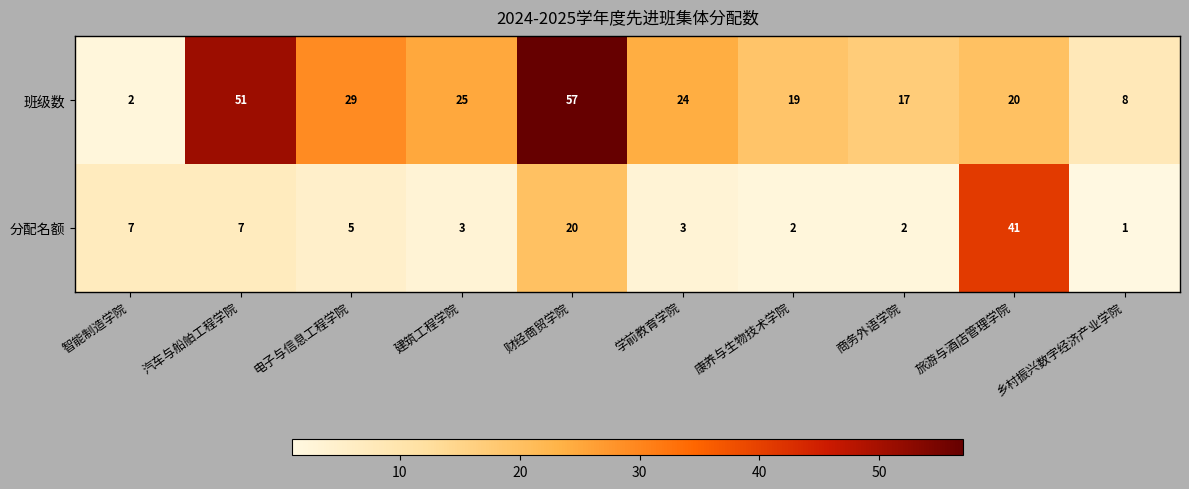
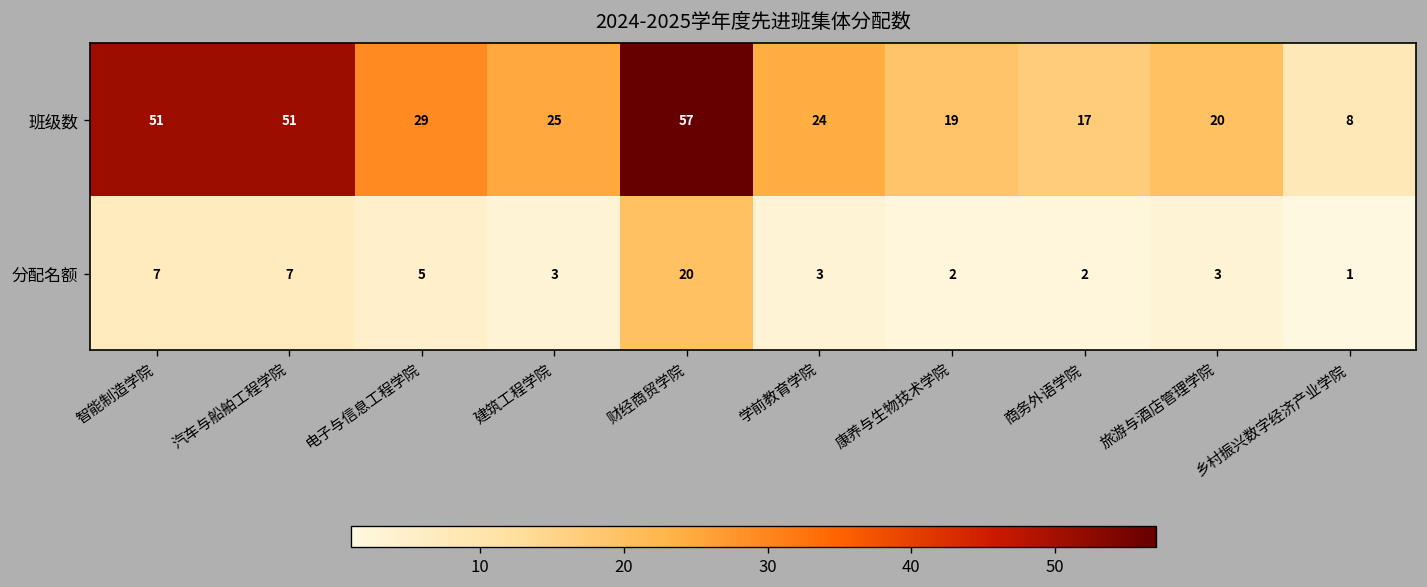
  {
    "班级数": {
-     "智能制造学院": 2,
+     "智能制造学院": 51,
      "汽车与船舶工程学院": 51,
      "电子与信息工程学院": 29,
      "建筑工程学院": 25,
      "财经商贸学院": 57,
      "学前教育学院": 24,
      "康养与生物技术学院": 19,
      "商务外语学院": 17,
      "旅游与酒店管理学院": 20,
      "乡村振兴数字经济产业学院": 8
    },
    "分配名额": {
      "智能制造学院": 7,
      "汽车与船舶工程学院": 7,
      "电子与信息工程学院": 5,
      "建筑工程学院": 3,
      "财经商贸学院": 20,
      "学前教育学院": 3,
      "康养与生物技术学院": 2,
      "商务外语学院": 2,
-     "旅游与酒店管理学院": 41,
+     "旅游与酒店管理学院": 3,
      "乡村振兴数字经济产业学院": 1
    }
  }
